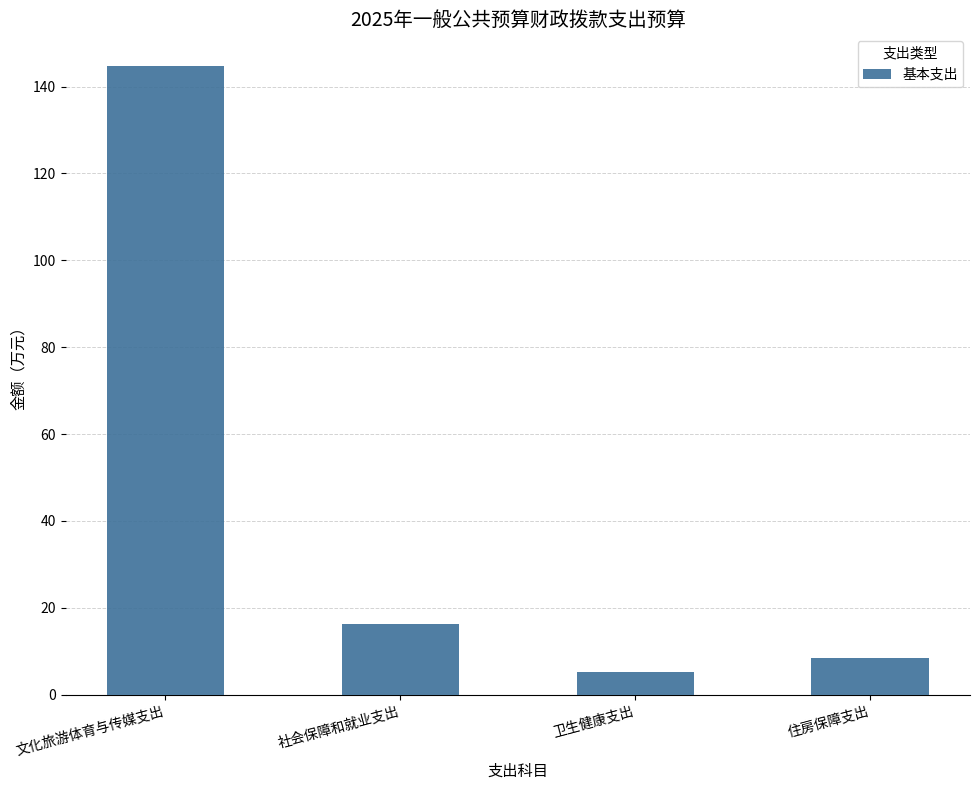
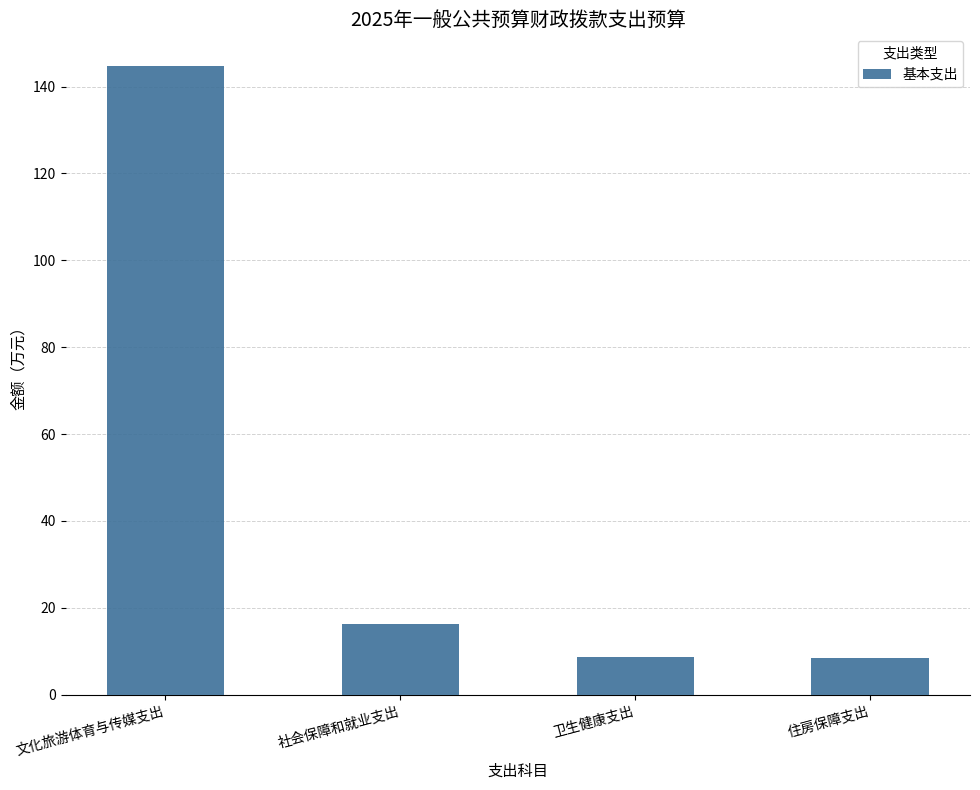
  {
    "文化旅游体育与传媒支出": 145,
    "社会保障和就业支出": 16,
-   "卫生健康支出": 5,
+   "卫生健康支出": 9,
    "住房保障支出": 9
  }
